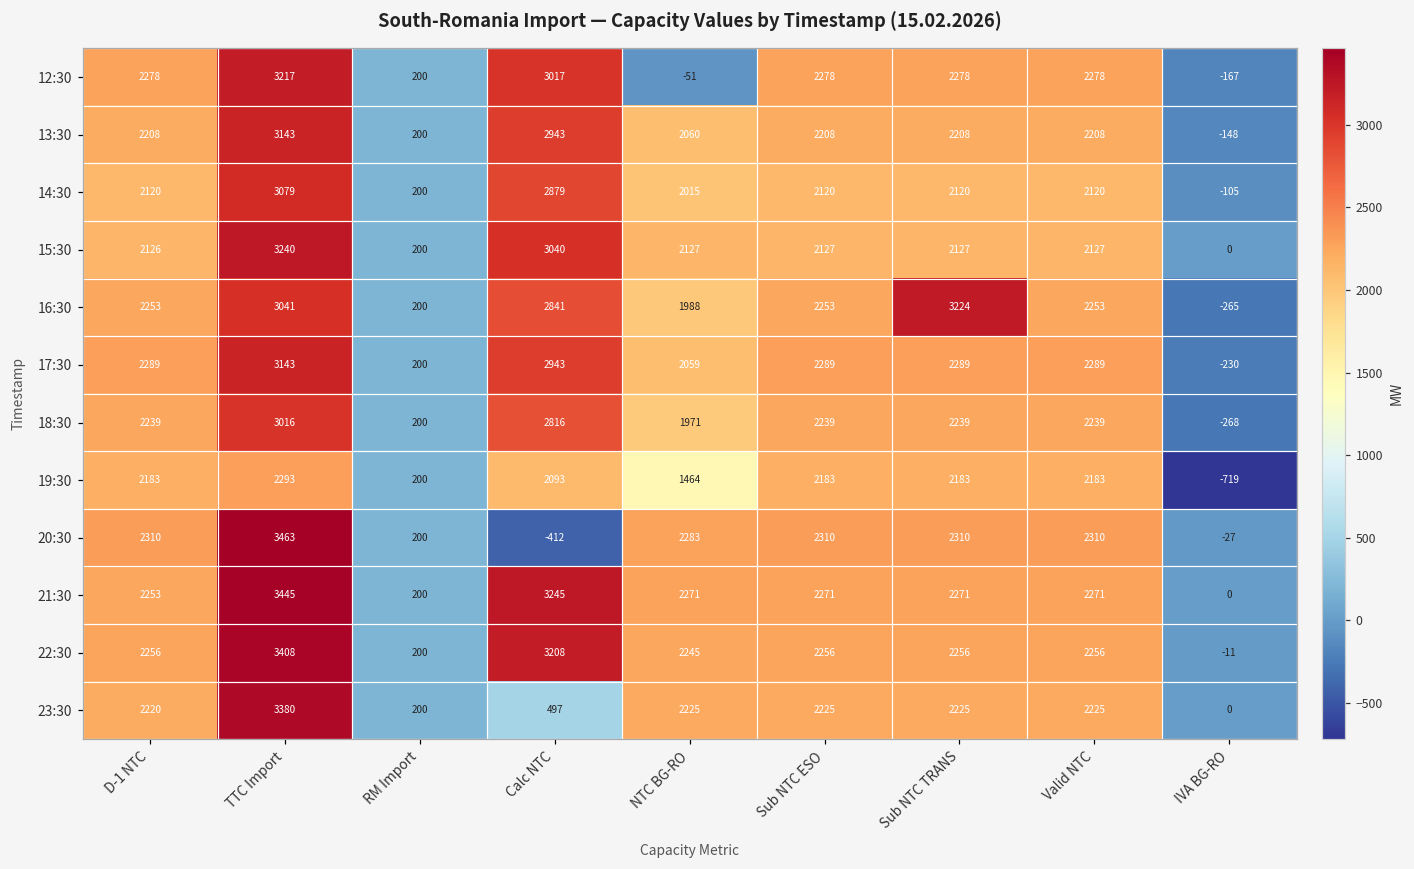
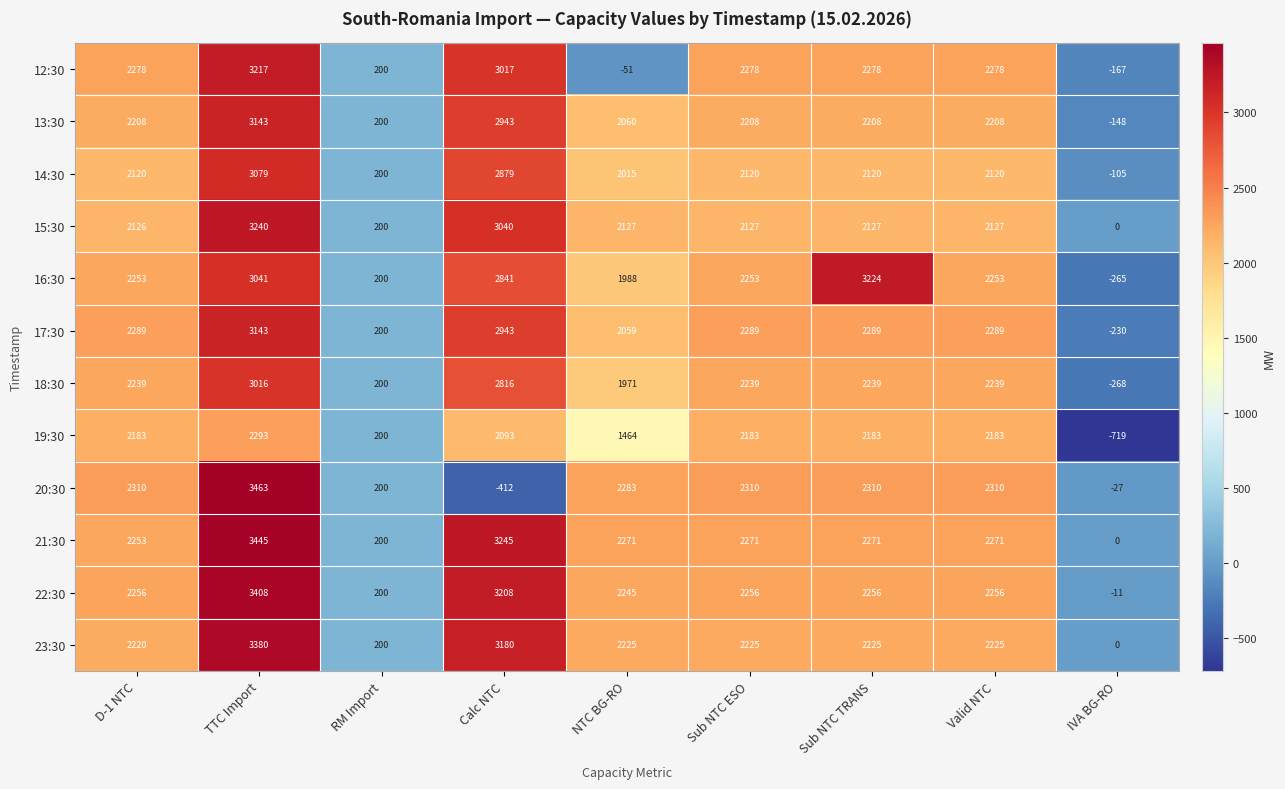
  {
    "12:30": {
      "D-1 NTC": 2278,
      "TTC Import": 3217,
      "RM Import": 200,
      "Calc NTC": 3017,
      "NTC BG-RO": -51,
      "Sub NTC ESO": 2278,
      "Sub NTC TRANS": 2278,
      "Valid NTC": 2278,
      "IVA BG-RO": -167
    },
    "13:30": {
      "D-1 NTC": 2208,
      "TTC Import": 3143,
      "RM Import": 200,
      "Calc NTC": 2943,
      "NTC BG-RO": 2060,
      "Sub NTC ESO": 2208,
      "Sub NTC TRANS": 2208,
      "Valid NTC": 2208,
      "IVA BG-RO": -148
    },
    "14:30": {
      "D-1 NTC": 2120,
      "TTC Import": 3079,
      "RM Import": 200,
      "Calc NTC": 2879,
      "NTC BG-RO": 2015,
      "Sub NTC ESO": 2120,
      "Sub NTC TRANS": 2120,
      "Valid NTC": 2120,
      "IVA BG-RO": -105
    },
    "15:30": {
      "D-1 NTC": 2126,
      "TTC Import": 3240,
      "RM Import": 200,
      "Calc NTC": 3040,
      "NTC BG-RO": 2127,
      "Sub NTC ESO": 2127,
      "Sub NTC TRANS": 2127,
      "Valid NTC": 2127,
      "IVA BG-RO": 0
    },
    "16:30": {
      "D-1 NTC": 2253,
      "TTC Import": 3041,
      "RM Import": 200,
      "Calc NTC": 2841,
      "NTC BG-RO": 1988,
      "Sub NTC ESO": 2253,
      "Sub NTC TRANS": 3224,
      "Valid NTC": 2253,
      "IVA BG-RO": -265
    },
    "17:30": {
      "D-1 NTC": 2289,
      "TTC Import": 3143,
      "RM Import": 200,
      "Calc NTC": 2943,
      "NTC BG-RO": 2059,
      "Sub NTC ESO": 2289,
      "Sub NTC TRANS": 2289,
      "Valid NTC": 2289,
      "IVA BG-RO": -230
    },
    "18:30": {
      "D-1 NTC": 2239,
      "TTC Import": 3016,
      "RM Import": 200,
      "Calc NTC": 2816,
      "NTC BG-RO": 1971,
      "Sub NTC ESO": 2239,
      "Sub NTC TRANS": 2239,
      "Valid NTC": 2239,
      "IVA BG-RO": -268
    },
    "19:30": {
      "D-1 NTC": 2183,
      "TTC Import": 2293,
      "RM Import": 200,
      "Calc NTC": 2093,
      "NTC BG-RO": 1464,
      "Sub NTC ESO": 2183,
      "Sub NTC TRANS": 2183,
      "Valid NTC": 2183,
      "IVA BG-RO": -719
    },
    "20:30": {
      "D-1 NTC": 2310,
      "TTC Import": 3463,
      "RM Import": 200,
      "Calc NTC": -412,
      "NTC BG-RO": 2283,
      "Sub NTC ESO": 2310,
      "Sub NTC TRANS": 2310,
      "Valid NTC": 2310,
      "IVA BG-RO": -27
    },
    "21:30": {
      "D-1 NTC": 2253,
      "TTC Import": 3445,
      "RM Import": 200,
      "Calc NTC": 3245,
      "NTC BG-RO": 2271,
      "Sub NTC ESO": 2271,
      "Sub NTC TRANS": 2271,
      "Valid NTC": 2271,
      "IVA BG-RO": 0
    },
    "22:30": {
      "D-1 NTC": 2256,
      "TTC Import": 3408,
      "RM Import": 200,
      "Calc NTC": 3208,
      "NTC BG-RO": 2245,
      "Sub NTC ESO": 2256,
      "Sub NTC TRANS": 2256,
      "Valid NTC": 2256,
      "IVA BG-RO": -11
    },
    "23:30": {
      "D-1 NTC": 2220,
      "TTC Import": 3380,
      "RM Import": 200,
-     "Calc NTC": 497,
+     "Calc NTC": 3180,
      "NTC BG-RO": 2225,
      "Sub NTC ESO": 2225,
      "Sub NTC TRANS": 2225,
      "Valid NTC": 2225,
      "IVA BG-RO": 0
    }
  }
